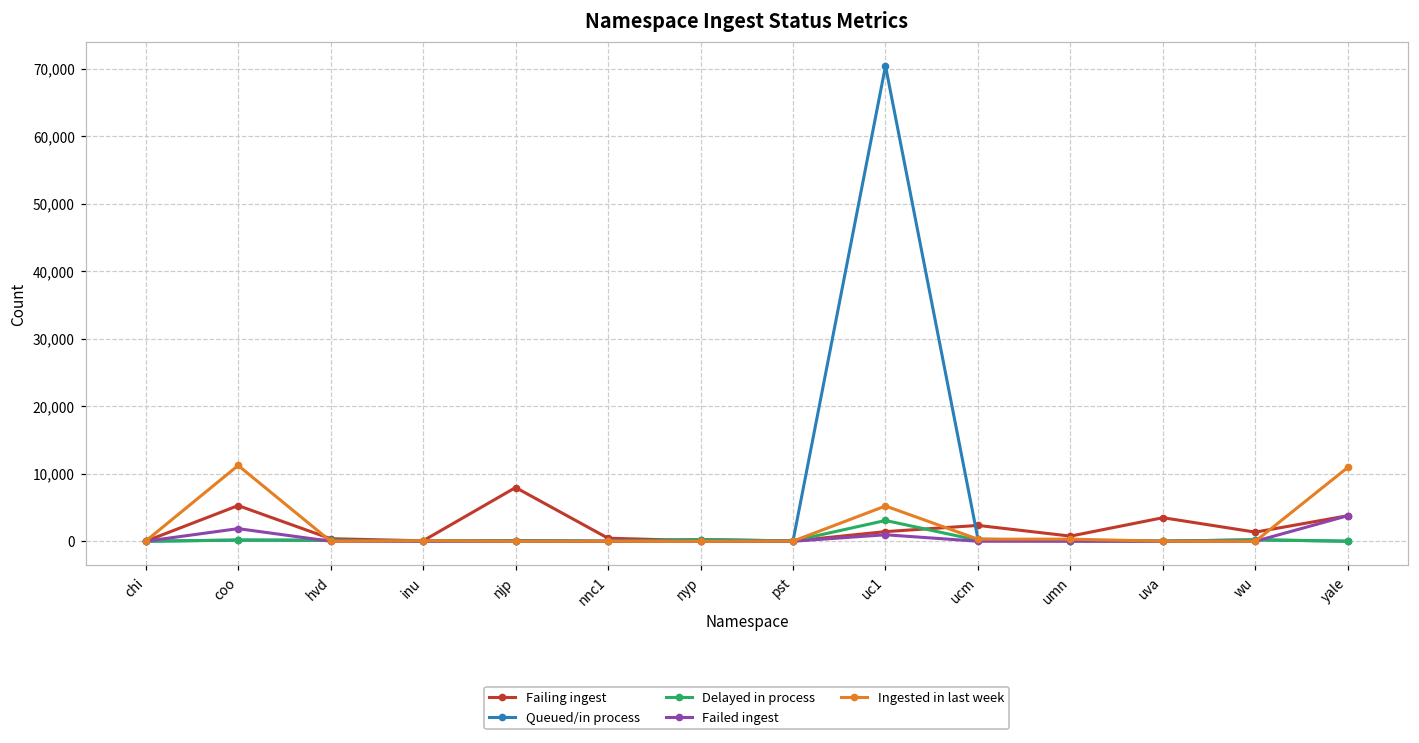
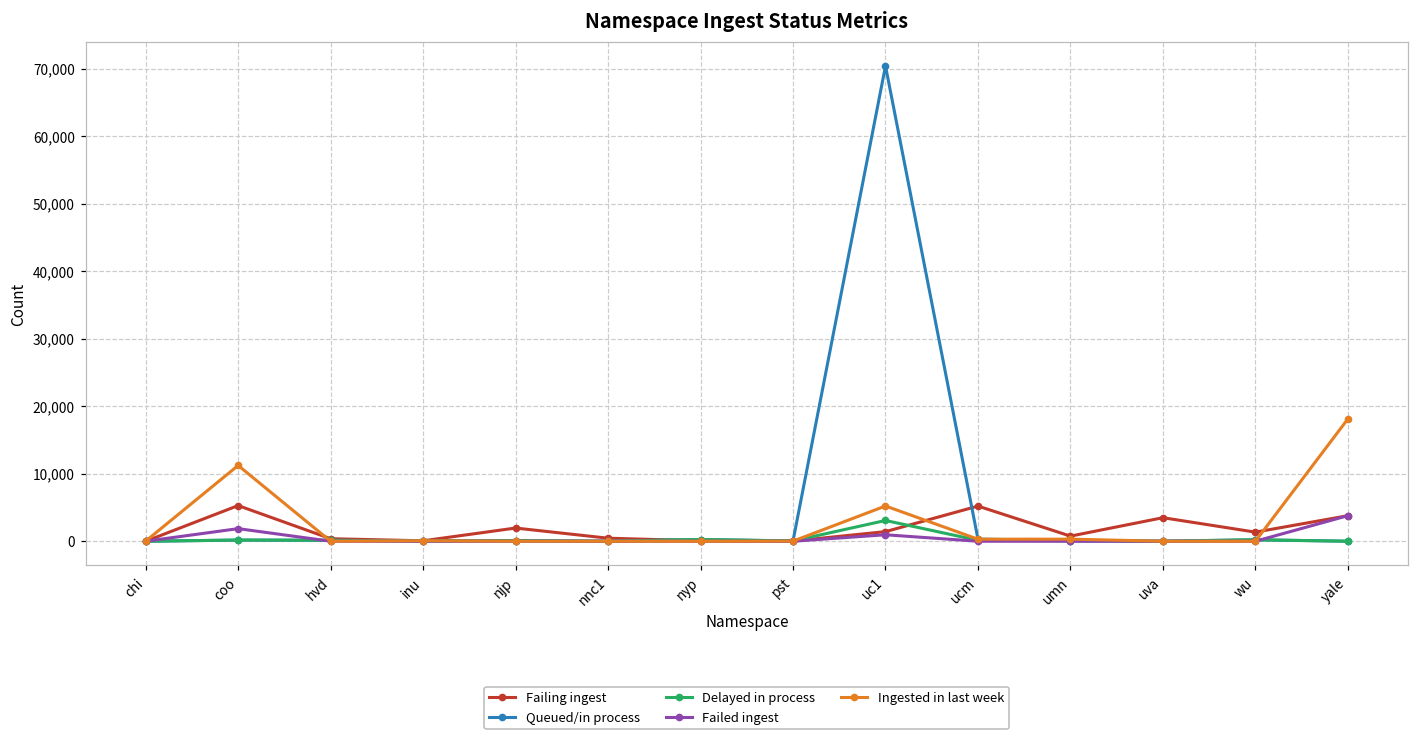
  {
    "Failing ingest": {
      "coo": "5,000",
-     "njp": "8,000",
+     "njp": "2,000",
      "nnc1": "0",
      "uc1": "1,000",
-     "ucm": "2,000",
+     "ucm": "5,000",
      "umn": "1,000",
      "uva": "3,000",
      "wu": "1,000"
    },
    "Queued/in process": {
      "uc1": "70,000"
    },
    "Delayed in process": {
      "uc1": "3,000"
    },
    "Failed ingest": {
      "coo": "2,000",
      "uc1": "1,000"
    },
    "Ingested in last week": {
      "coo": "11,000",
      "uc1": "5,000",
-     "yale": "11,000"
+     "yale": "18,000"
    }
  }
